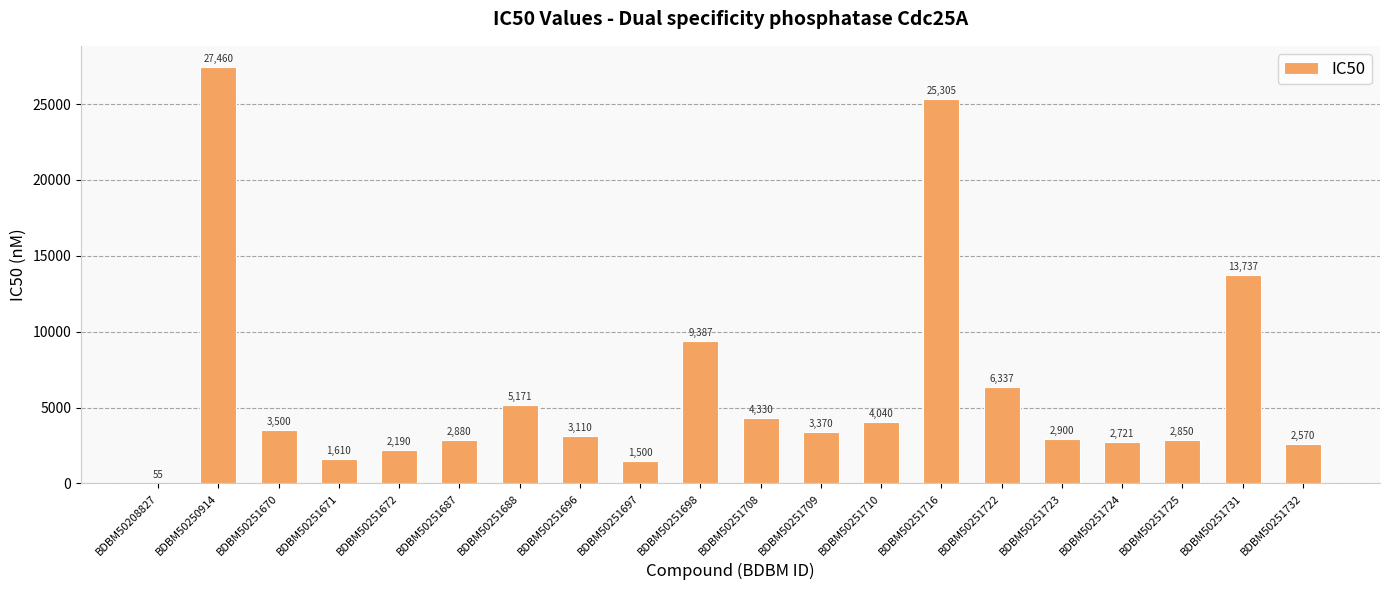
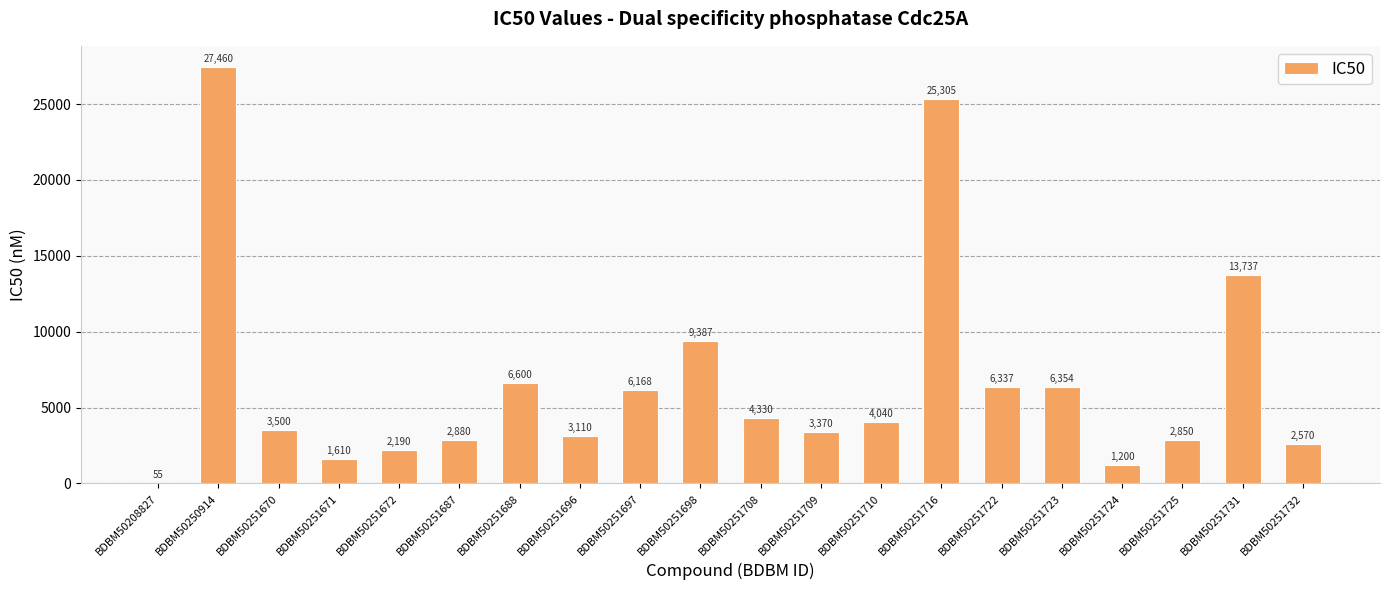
  {
    "BDBM50208827": "55",
    "BDBM50250914": "27,460",
    "BDBM50251670": "3,500",
    "BDBM50251671": "1,610",
    "BDBM50251672": "2,190",
    "BDBM50251687": "2,880",
-   "BDBM50251688": "5,171",
+   "BDBM50251688": "6,600",
    "BDBM50251696": "3,110",
-   "BDBM50251697": "1,500",
+   "BDBM50251697": "6,168",
    "BDBM50251698": "9,387",
    "BDBM50251708": "4,330",
    "BDBM50251709": "3,370",
    "BDBM50251710": "4,040",
    "BDBM50251716": "25,305",
    "BDBM50251722": "6,337",
-   "BDBM50251723": "2,900",
-   "BDBM50251724": "2,721",
+   "BDBM50251723": "6,354",
+   "BDBM50251724": "1,200",
    "BDBM50251725": "2,850",
    "BDBM50251731": "13,737",
    "BDBM50251732": "2,570"
  }
